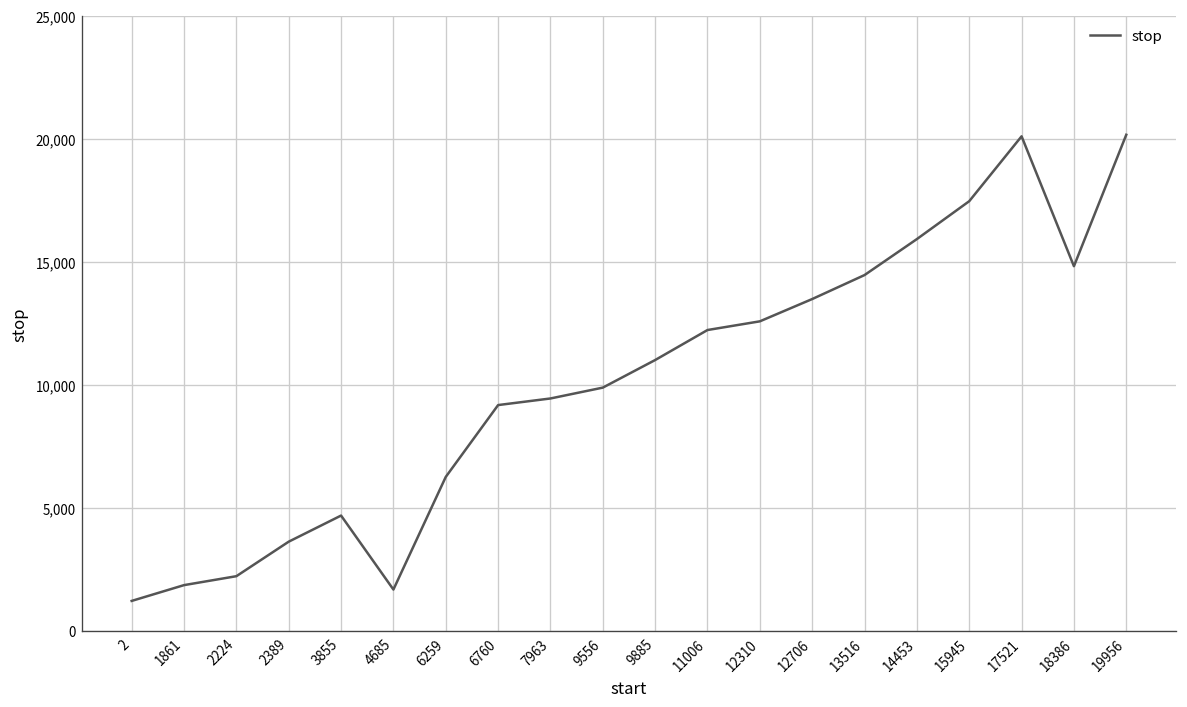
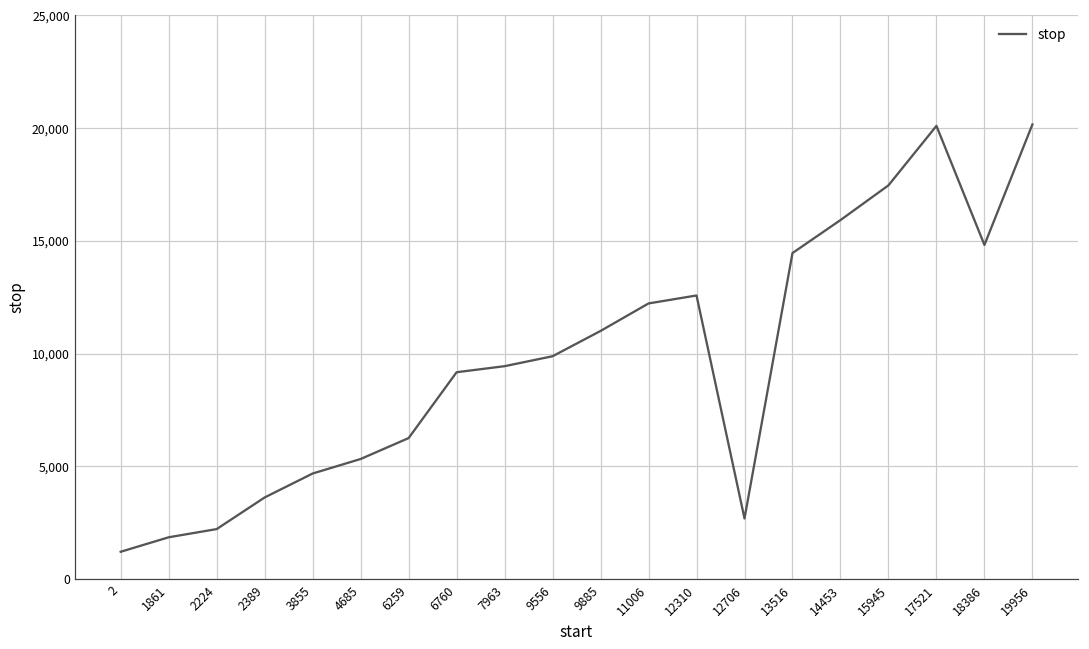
  {
    "2": "1,200",
    "1861": "1,900",
    "2224": "2,200",
    "2389": "3,600",
    "3855": "4,700",
-   "4685": "1,700",
+   "4685": "5,300",
    "6259": "6,300",
    "6760": "9,200",
    "7963": "9,400",
    "9556": "9,900",
    "9885": "11,000",
    "11006": "12,200",
    "12310": "12,600",
-   "12706": "13,500",
+   "12706": "2,700",
    "13516": "14,500",
    "14453": "15,900",
    "15945": "17,500",
    "17521": "20,100",
    "18386": "14,800",
    "19956": "20,200"
  }
